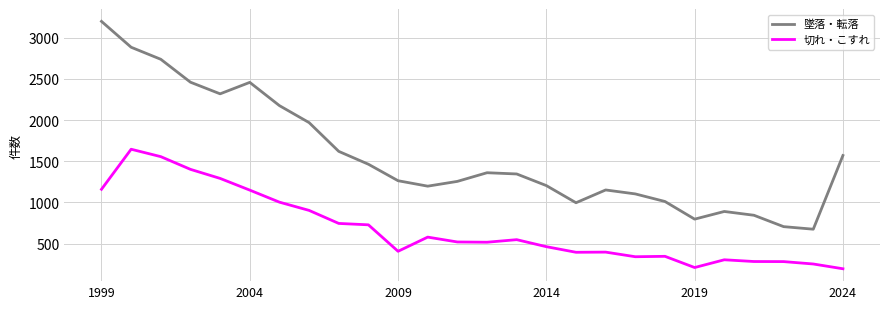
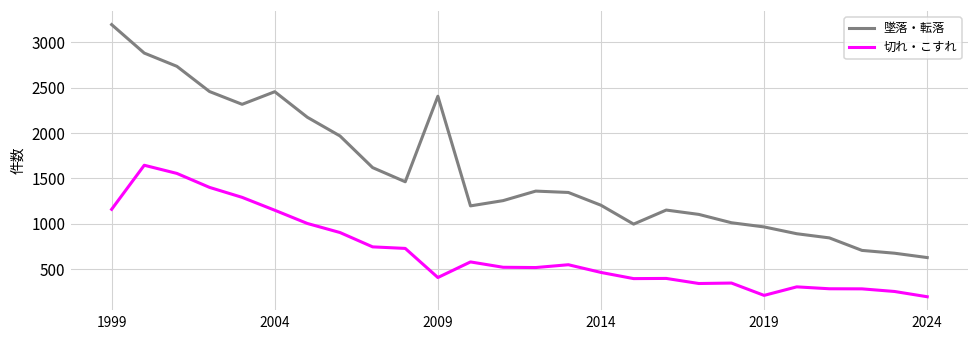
  {
    "墜落・転落": {
      "1999": 3200,
      "2004": 2500,
-     "2009": 1300,
+     "2009": 2400,
      "2014": 1200,
-     "2019": 800,
-     "2024": 1600
+     "2019": 1000,
+     "2024": 600
    },
    "切れ・こすれ": {
      "1999": 1200,
      "2004": 1200,
      "2009": 400,
      "2014": 500,
      "2019": 200,
      "2024": 200
    }
  }
